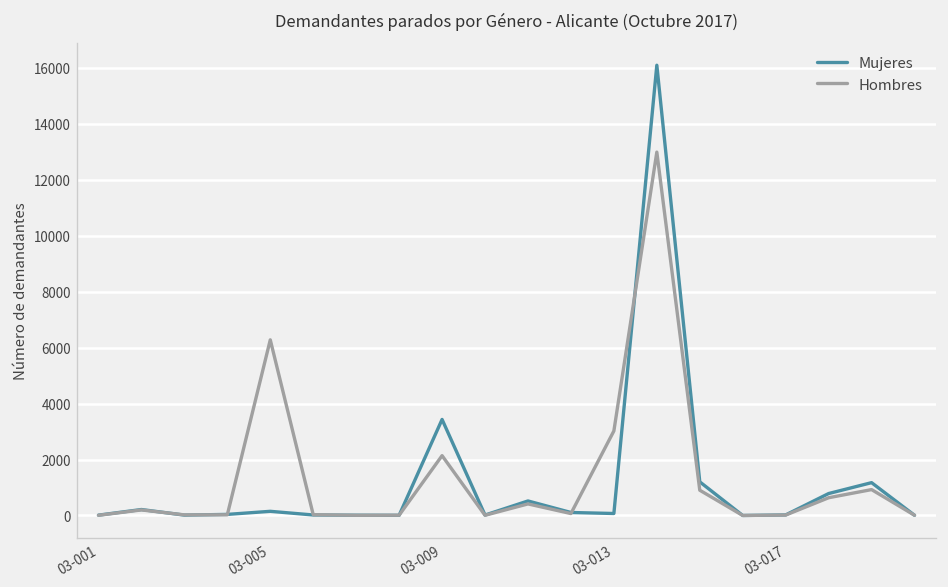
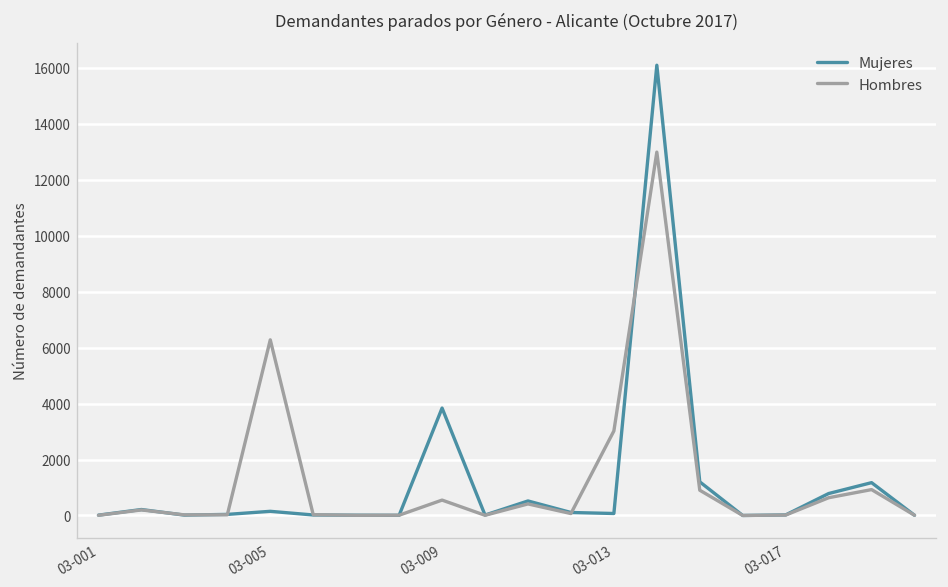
  {
    "Mujeres": {
      "03-005": 100,
-     "03-009": 3400,
+     "03-009": 3800,
      "03-013": 100
    },
    "Hombres": {
      "03-005": 6300,
-     "03-009": 2100,
+     "03-009": 600,
      "03-013": 3000
    }
  }
